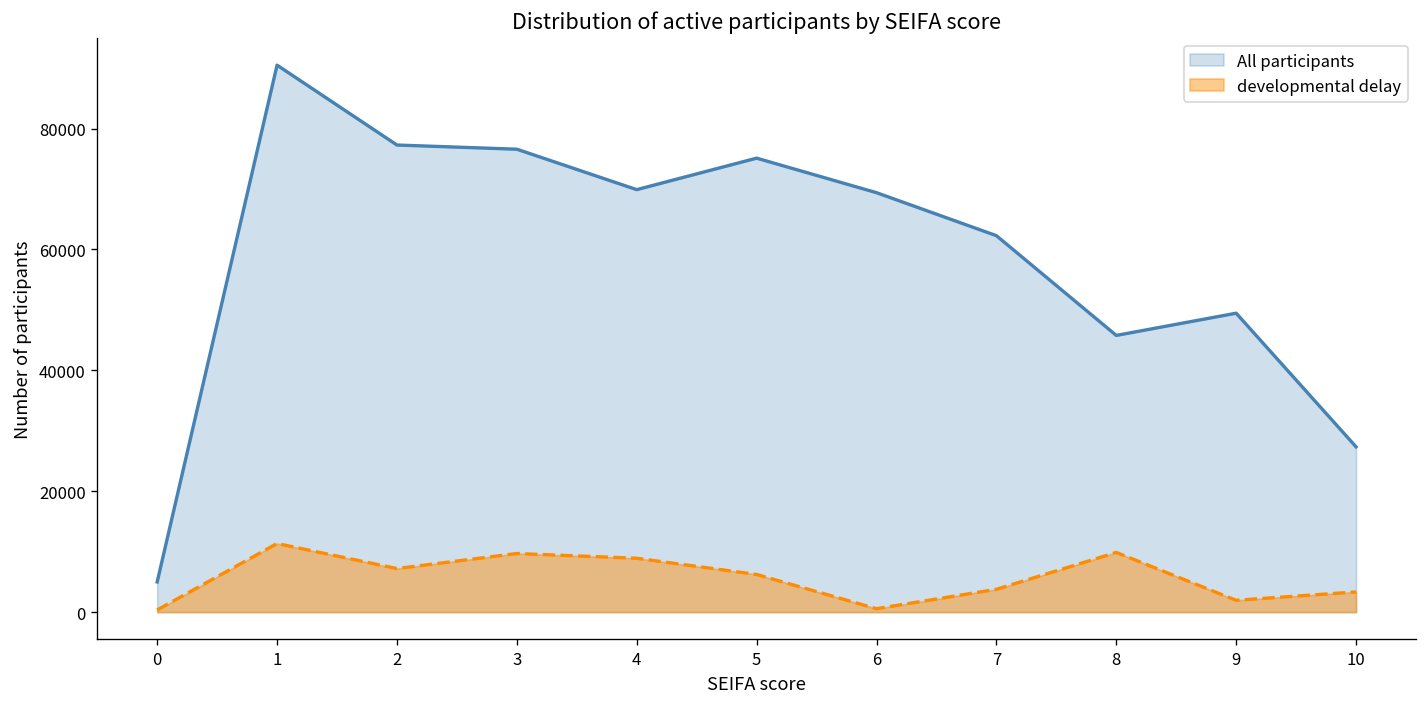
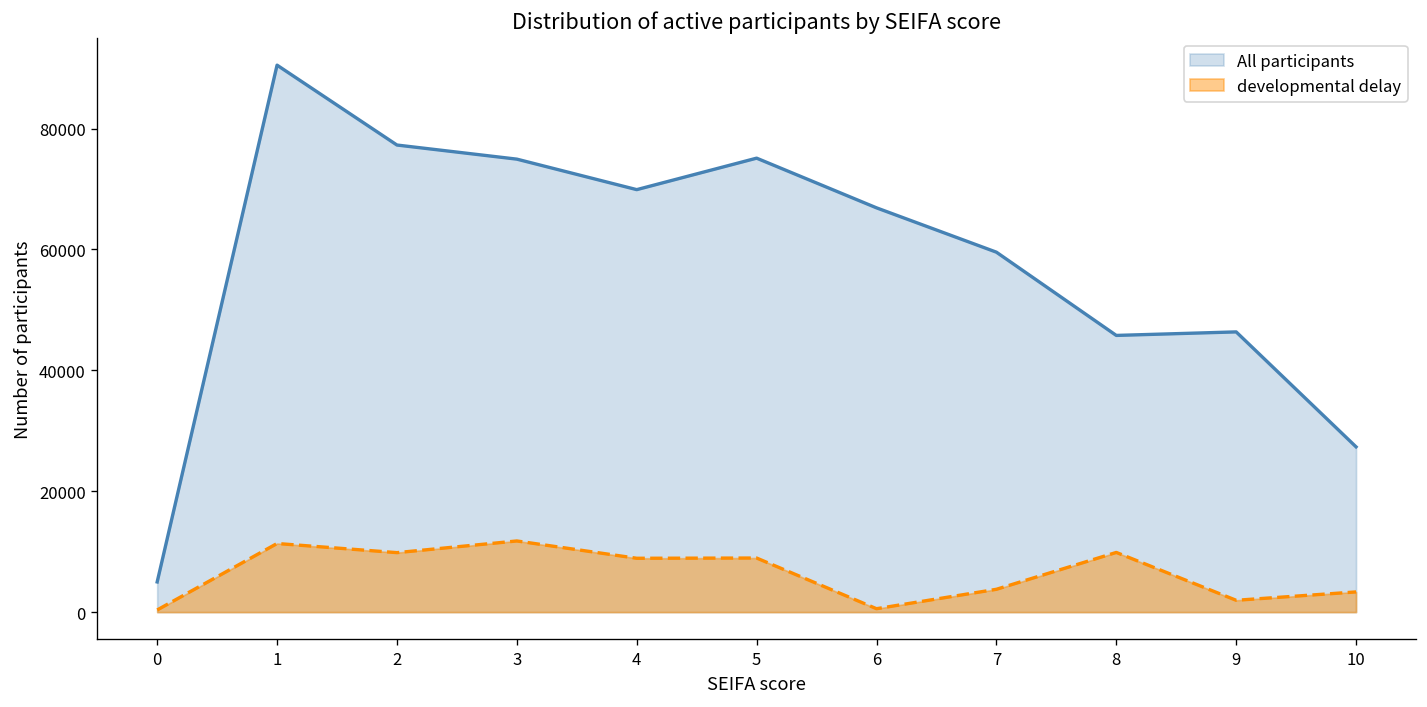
  {
    "All participants": {
      "0": 5000,
      "1": 90000,
      "2": 77000,
-     "3": 77000,
+     "3": 75000,
      "4": 70000,
      "5": 75000,
-     "6": 69000,
-     "7": 62000,
+     "6": 67000,
+     "7": 60000,
      "8": 46000,
-     "9": 49000,
+     "9": 46000,
      "10": 27000
    },
    "developmental delay": {
      "0": 0,
      "1": 11000,
-     "2": 7000,
-     "3": 10000,
+     "2": 10000,
+     "3": 12000,
      "4": 9000,
-     "5": 6000,
+     "5": 9000,
      "6": 1000,
      "7": 4000,
      "8": 10000,
      "9": 2000,
      "10": 3000
    }
  }
